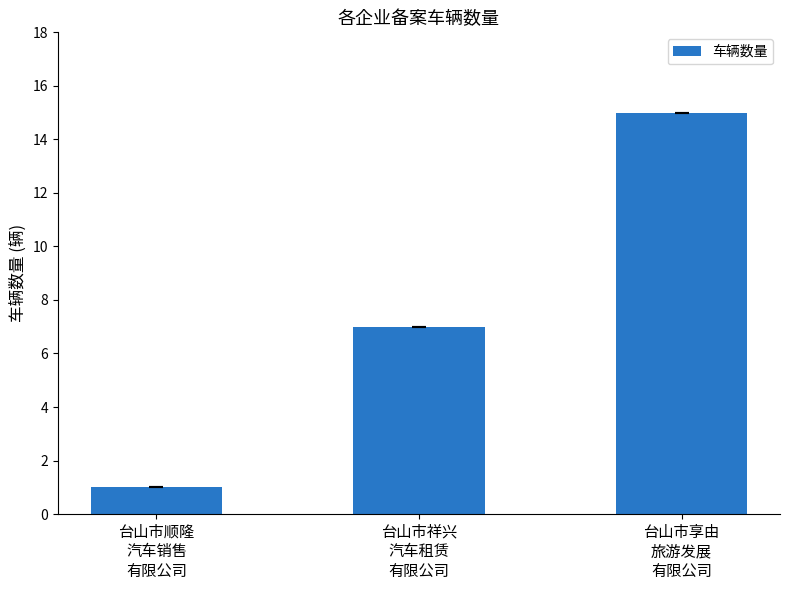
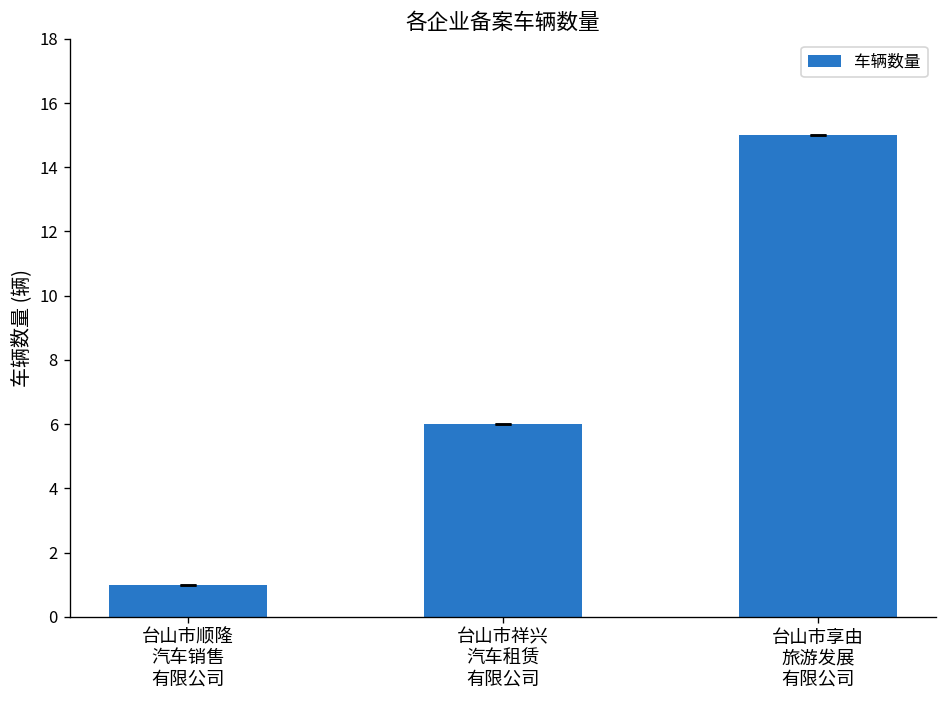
  {
    "台山市顺隆 汽车销售 有限公司": 1,
-   "台山市祥兴 汽车租赁 有限公司": 7,
+   "台山市祥兴 汽车租赁 有限公司": 6,
    "台山市享由 旅游发展 有限公司": 15
  }
